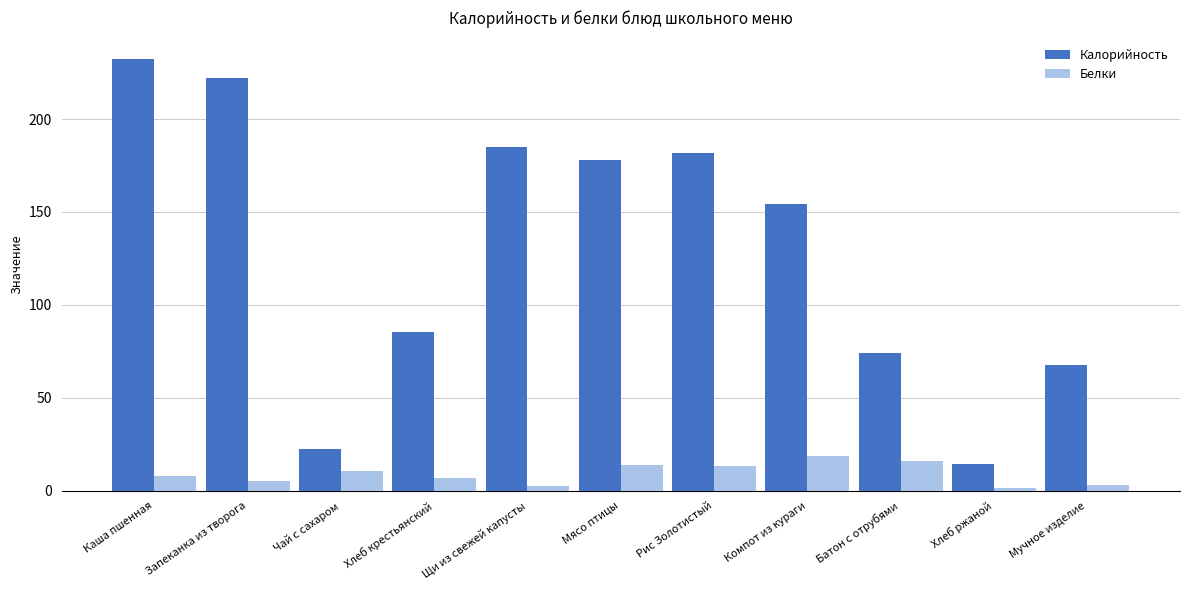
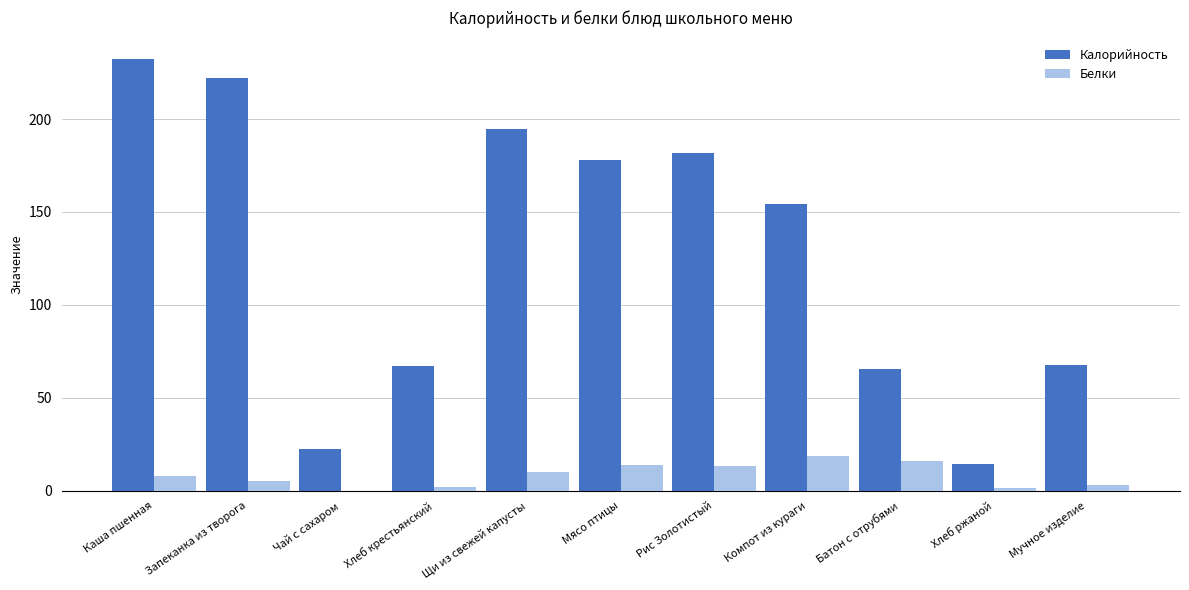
  {
    "Калорийность": {
      "Каша пшенная": 232,
      "Запеканка из творога": 222,
      "Чай с сахаром": 23,
-     "Хлеб крестьянский": 86,
-     "Щи из свежей капусты": 185,
+     "Хлеб крестьянский": 67,
+     "Щи из свежей капусты": 195,
      "Мясо птицы": 178,
      "Рис Золотистый": 182,
      "Компот из кураги": 154,
-     "Батон с отрубями": 74,
+     "Батон с отрубями": 66,
      "Хлеб ржаной": 14,
      "Мучное изделие": 68
    },
    "Белки": {
      "Каша пшенная": 8,
      "Запеканка из творога": 5,
-     "Чай с сахаром": 10,
-     "Хлеб крестьянский": 7,
-     "Щи из свежей капусты": 3,
+     "Чай с сахаром": 0,
+     "Хлеб крестьянский": 2,
+     "Щи из свежей капусты": 10,
      "Мясо птицы": 14,
      "Рис Золотистый": 14,
      "Компот из кураги": 19,
      "Батон с отрубями": 16,
      "Хлеб ржаной": 2,
      "Мучное изделие": 3
    }
  }
